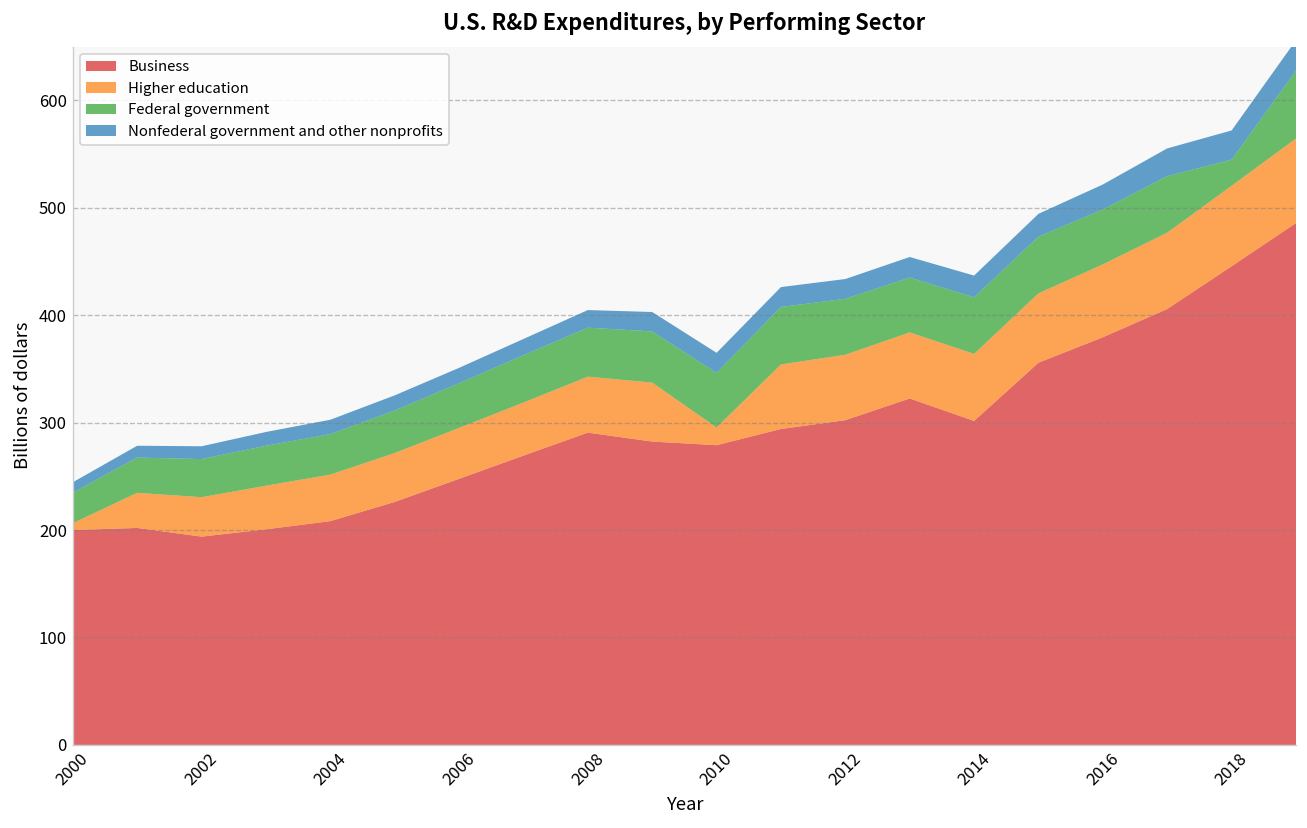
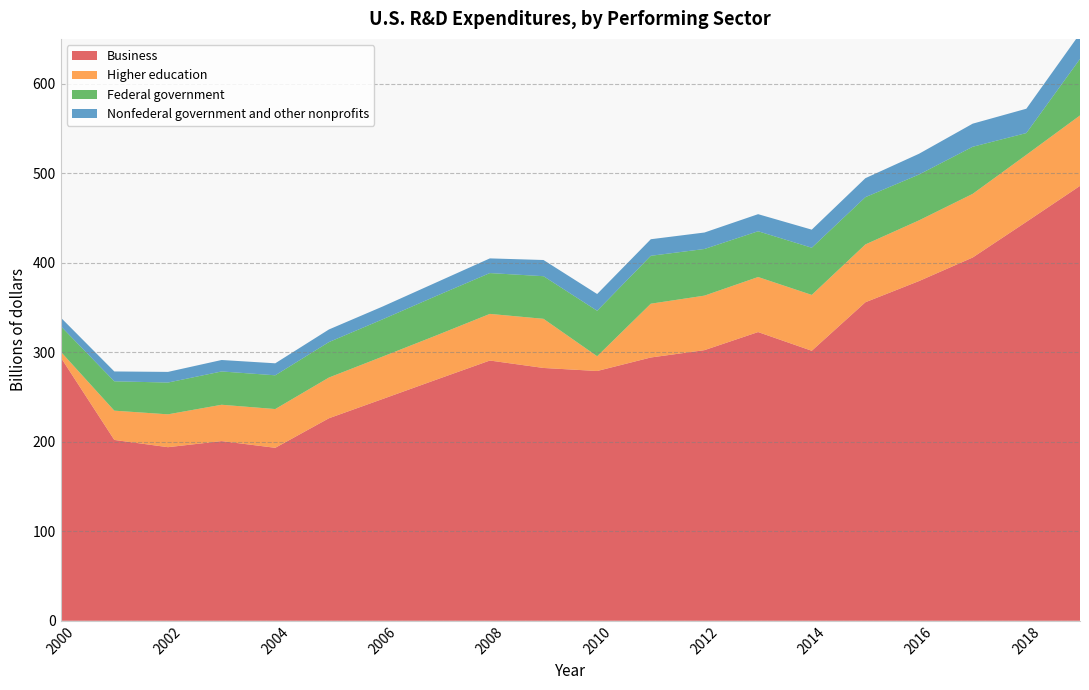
  {
    "Business": {
-     "2000": 200,
+     "2000": 290,
      "2002": 190,
-     "2004": 210,
+     "2004": 190,
      "2006": 250,
      "2008": 290,
      "2010": 280,
      "2012": 300,
      "2014": 300,
      "2016": 380,
      "2018": 450
    },
    "Higher education": {
      "2000": 10,
      "2002": 40,
      "2004": 40,
      "2006": 50,
      "2008": 50,
      "2010": 20,
      "2012": 60,
      "2014": 60,
      "2016": 70,
      "2018": 70
    },
    "Federal government": {
      "2000": 30,
      "2002": 40,
      "2004": 40,
      "2006": 40,
      "2008": 50,
      "2010": 50,
      "2012": 50,
      "2014": 50,
      "2016": 50,
      "2018": 20
    },
    "Nonfederal government and other nonprofits": {
      "2000": 10,
      "2002": 10,
      "2004": 10,
      "2006": 10,
      "2008": 20,
      "2010": 20,
      "2012": 20,
      "2014": 20,
      "2016": 20,
      "2018": 30
    }
  }
